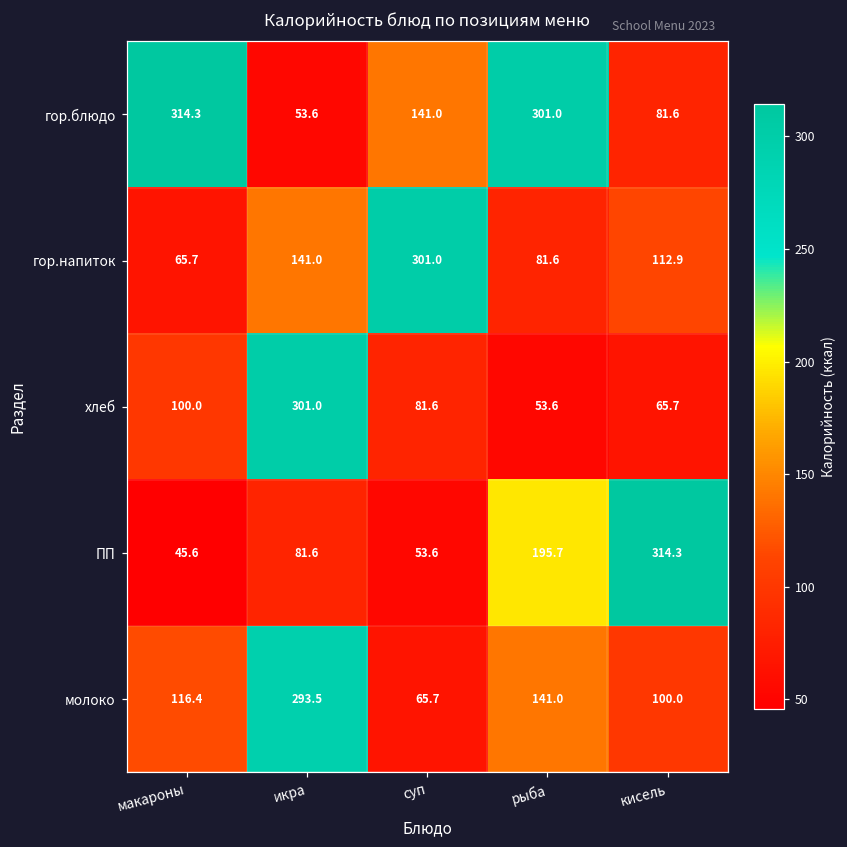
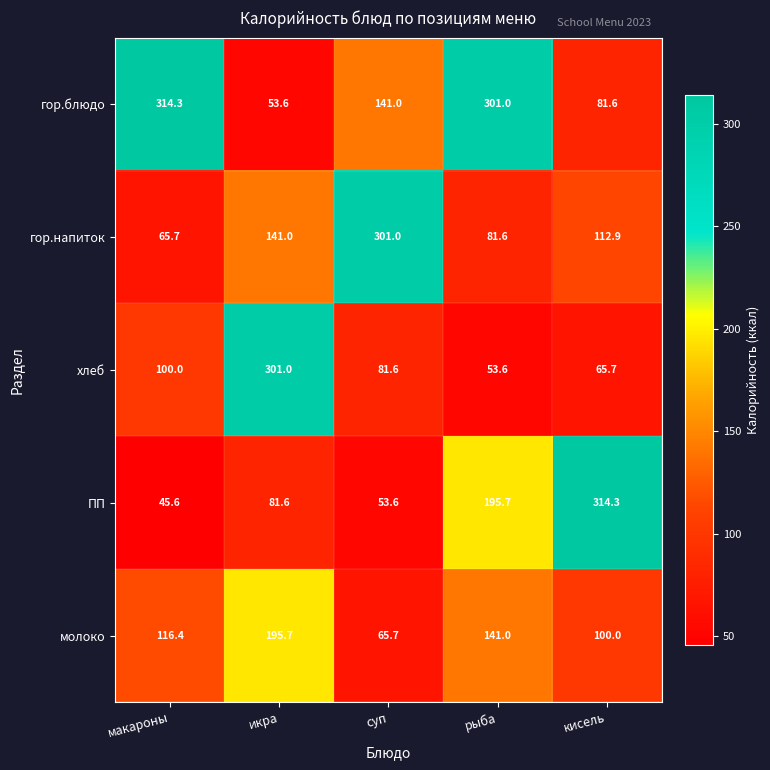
  {
    "гор.блюдо": {
      "макароны": 314.3,
      "икра": 53.6,
      "суп": 141.0,
      "рыба": 301.0,
      "кисель": 81.6
    },
    "гор.напиток": {
      "макароны": 65.7,
      "икра": 141.0,
      "суп": 301.0,
      "рыба": 81.6,
      "кисель": 112.9
    },
    "хлеб": {
      "макароны": 100.0,
      "икра": 301.0,
      "суп": 81.6,
      "рыба": 53.6,
      "кисель": 65.7
    },
    "ПП": {
      "макароны": 45.6,
      "икра": 81.6,
      "суп": 53.6,
      "рыба": 195.7,
      "кисель": 314.3
    },
    "молоко": {
      "макароны": 116.4,
-     "икра": 293.5,
+     "икра": 195.7,
      "суп": 65.7,
      "рыба": 141.0,
      "кисель": 100.0
    }
  }
